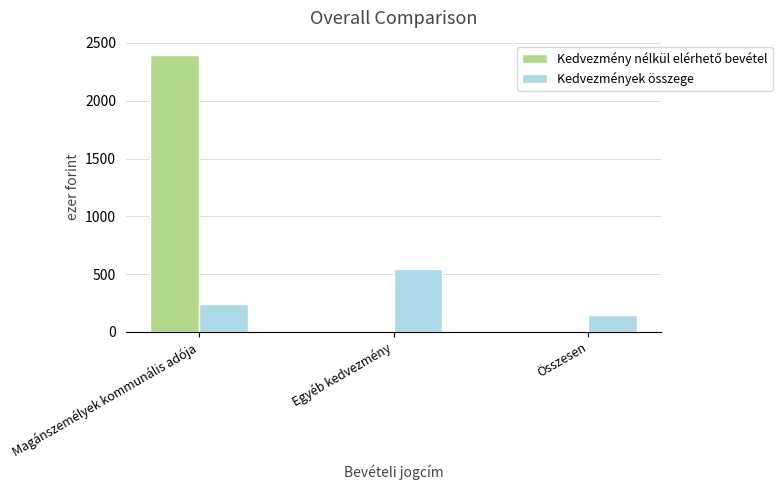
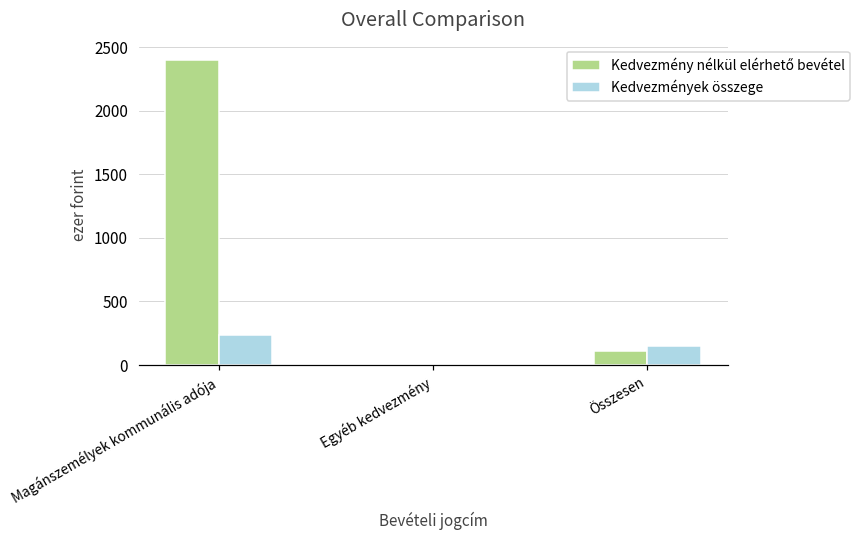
  {
    "Kedvezmény nélkül elérhető bevétel": {
      "Magánszemélyek kommunális adója": 2400,
      "Egyéb kedvezmény": 0,
-     "Összesen": 0
+     "Összesen": 110
    },
    "Kedvezmények összege": {
      "Magánszemélyek kommunális adója": 240,
-     "Egyéb kedvezmény": 550,
+     "Egyéb kedvezmény": 0,
      "Összesen": 150
    }
  }
